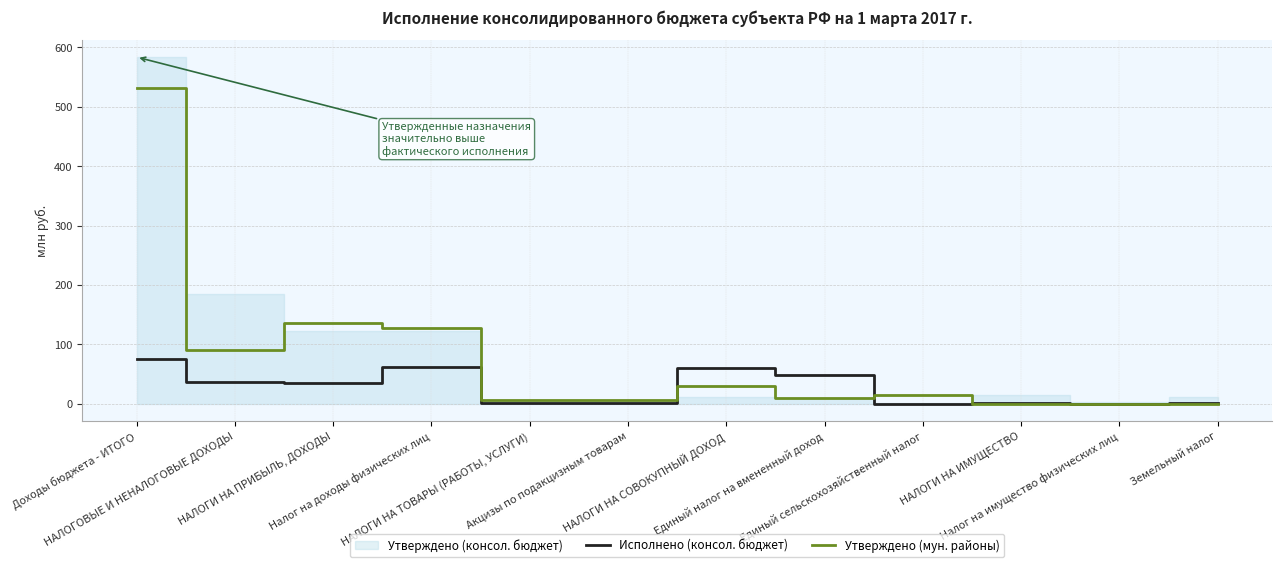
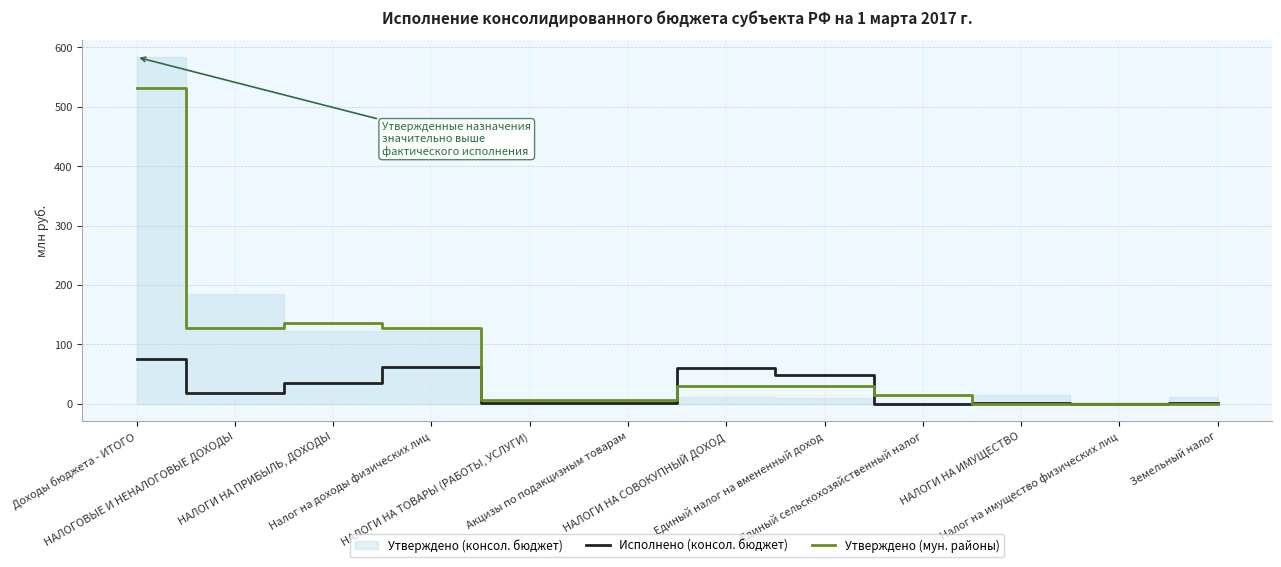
  {
    "Исполнено (консол. бюджет)": {
      "Доходы бюджета - ИТОГО": 80,
-     "НАЛОГОВЫЕ И НЕНАЛОГОВЫЕ ДОХОДЫ": 40,
+     "НАЛОГОВЫЕ И НЕНАЛОГОВЫЕ ДОХОДЫ": 20,
      "НАЛОГИ НА ПРИБЫЛЬ, ДОХОДЫ": 40,
      "Налог на доходы физических лиц": 60,
      "НАЛОГИ НА ТОВАРЫ (РАБОТЫ, УСЛУГИ)": 0,
      "Акцизы по подакцизным товарам": 0,
      "НАЛОГИ НА СОВОКУПНЫЙ ДОХОД": 60,
      "Единый налог на вмененный доход": 50,
      "Единый сельскохозяйственный налог": 0
    },
    "Утверждено (мун. районы)": {
      "Доходы бюджета - ИТОГО": 530,
-     "НАЛОГОВЫЕ И НЕНАЛОГОВЫЕ ДОХОДЫ": 90,
+     "НАЛОГОВЫЕ И НЕНАЛОГОВЫЕ ДОХОДЫ": 130,
      "НАЛОГИ НА ПРИБЫЛЬ, ДОХОДЫ": 140,
      "Налог на доходы физических лиц": 130,
      "НАЛОГИ НА ТОВАРЫ (РАБОТЫ, УСЛУГИ)": 10,
      "Акцизы по подакцизным товарам": 10,
      "НАЛОГИ НА СОВОКУПНЫЙ ДОХОД": 30,
-     "Единый налог на вмененный доход": 10,
+     "Единый налог на вмененный доход": 30,
      "Единый сельскохозяйственный налог": 10
    }
  }
